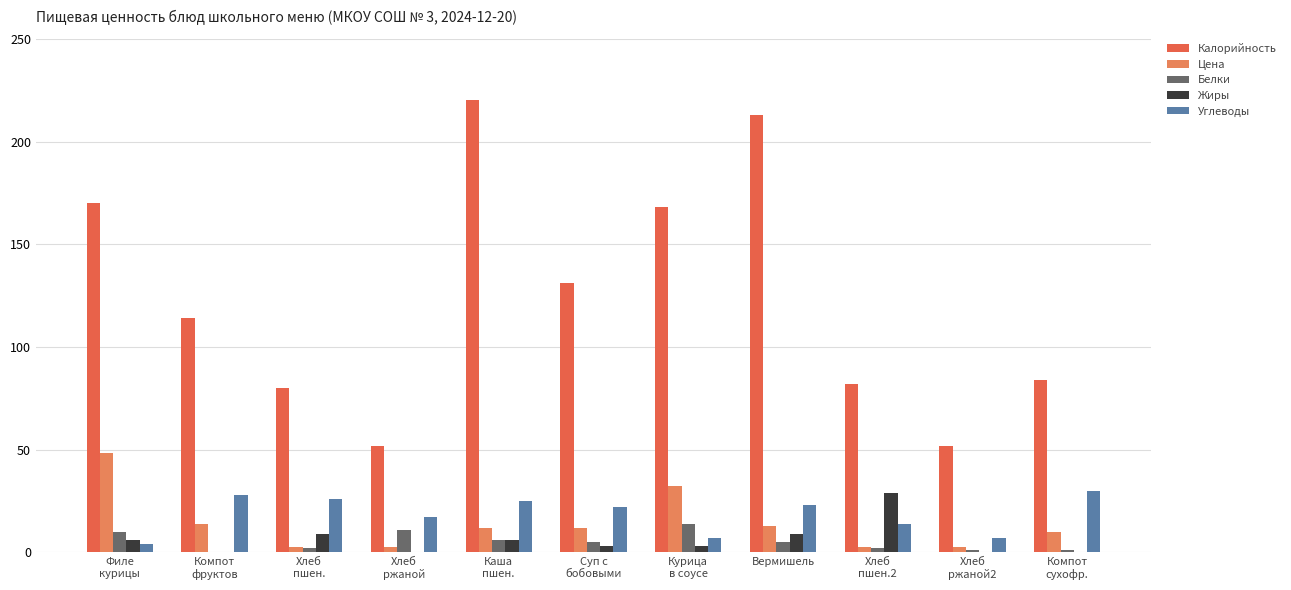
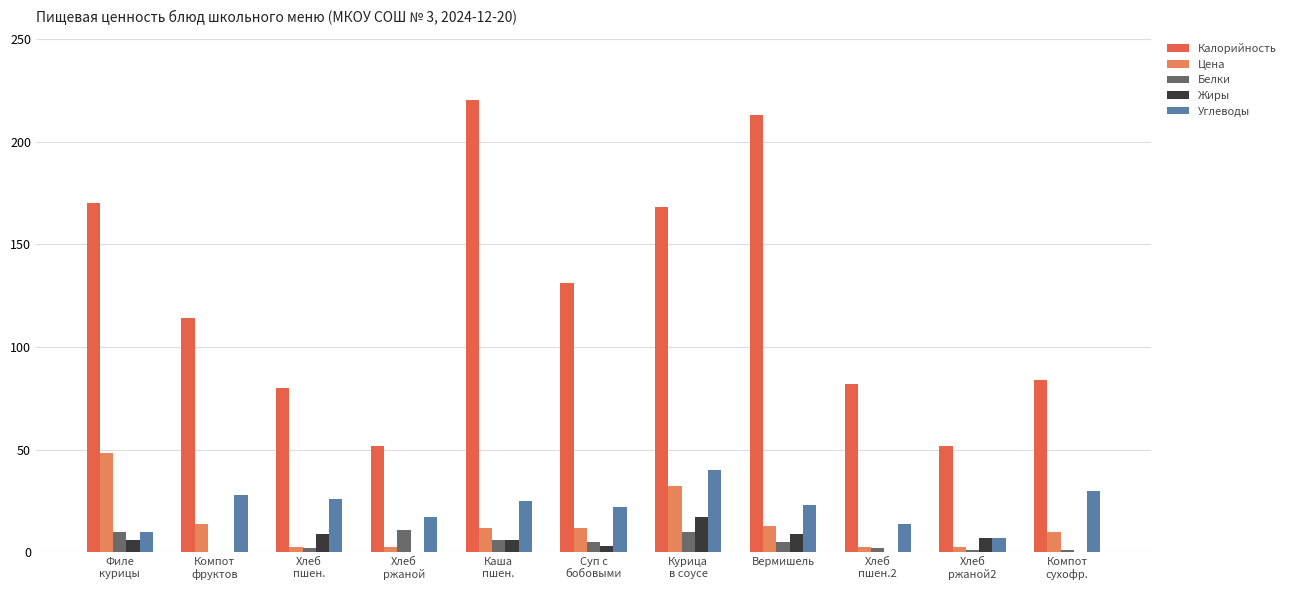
  {
    "Белки": {
      "Филе курицы": 10,
      "Компот фруктов": 0,
      "Хлеб пшен.": 2,
      "Хлеб ржаной": 11,
      "Каша пшен.": 6,
      "Суп с бобовыми": 5,
-     "Курица в соусе": 14,
+     "Курица в соусе": 10,
      "Вермишель": 5,
      "Хлеб пшен.2": 2
    },
    "Жиры": {
      "Филе курицы": 6,
      "Компот фруктов": 0,
      "Хлеб пшен.": 9,
      "Хлеб ржаной": 0,
      "Каша пшен.": 6,
      "Суп с бобовыми": 3,
-     "Курица в соусе": 3,
+     "Курица в соусе": 17,
      "Вермишель": 9,
-     "Хлеб пшен.2": 29,
-     "Хлеб ржаной2": 0,
+     "Хлеб пшен.2": 0,
+     "Хлеб ржаной2": 7,
      "Компот сухофр.": 0
    },
    "Углеводы": {
-     "Филе курицы": 4,
+     "Филе курицы": 10,
      "Компот фруктов": 28,
      "Хлеб пшен.": 26,
      "Хлеб ржаной": 17,
      "Каша пшен.": 25,
      "Суп с бобовыми": 22,
-     "Курица в соусе": 7,
+     "Курица в соусе": 40,
      "Вермишель": 23,
      "Хлеб пшен.2": 14,
      "Хлеб ржаной2": 7,
      "Компот сухофр.": 30
    }
  }
